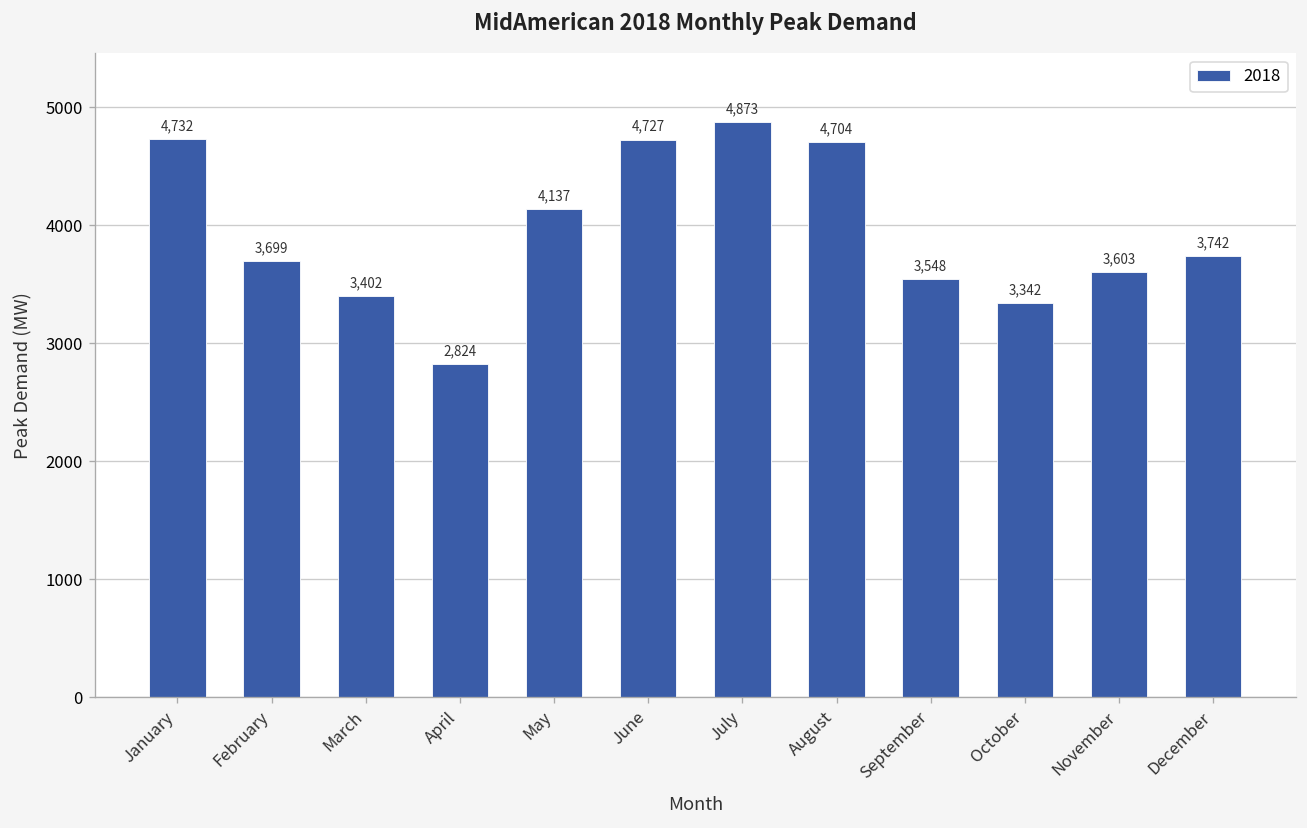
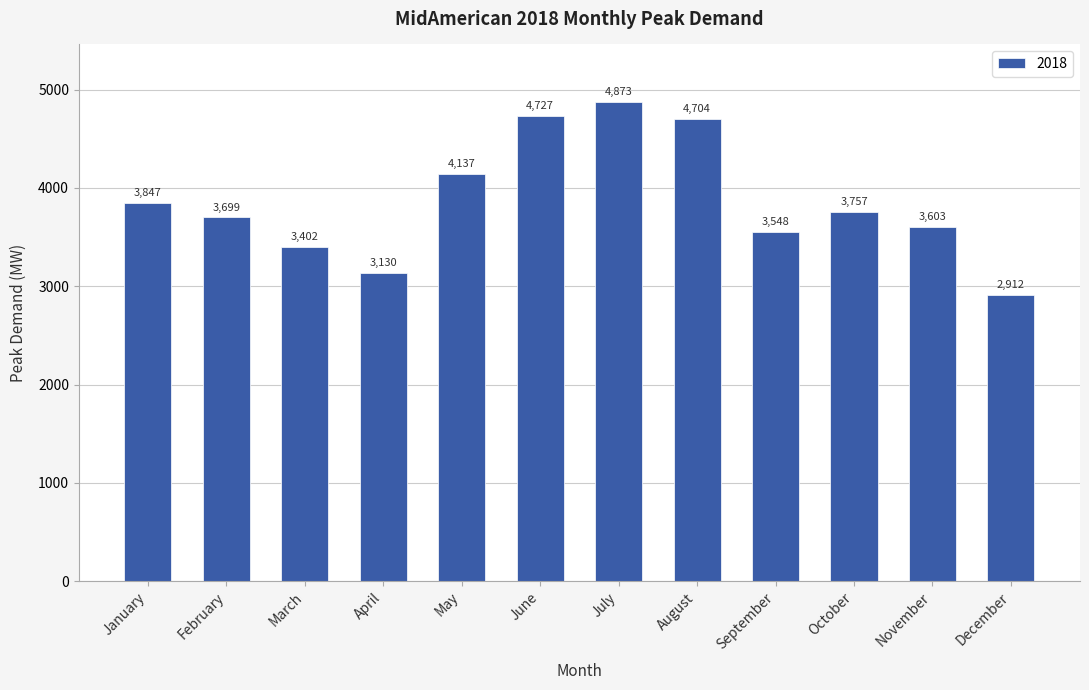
  {
-   "January": "4,732",
+   "January": "3,847",
    "February": "3,699",
    "March": "3,402",
-   "April": "2,824",
+   "April": "3,130",
    "May": "4,137",
    "June": "4,727",
    "July": "4,873",
    "August": "4,704",
    "September": "3,548",
-   "October": "3,342",
+   "October": "3,757",
    "November": "3,603",
-   "December": "3,742"
+   "December": "2,912"
  }
